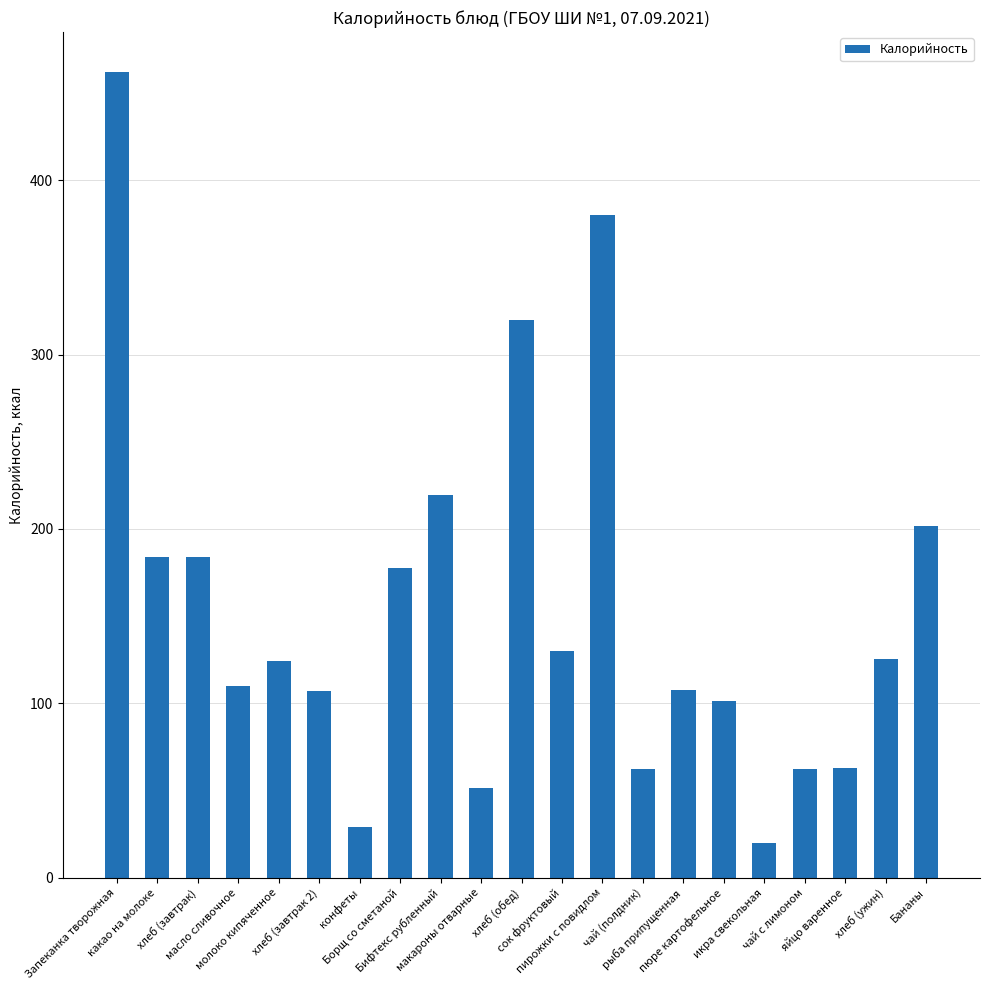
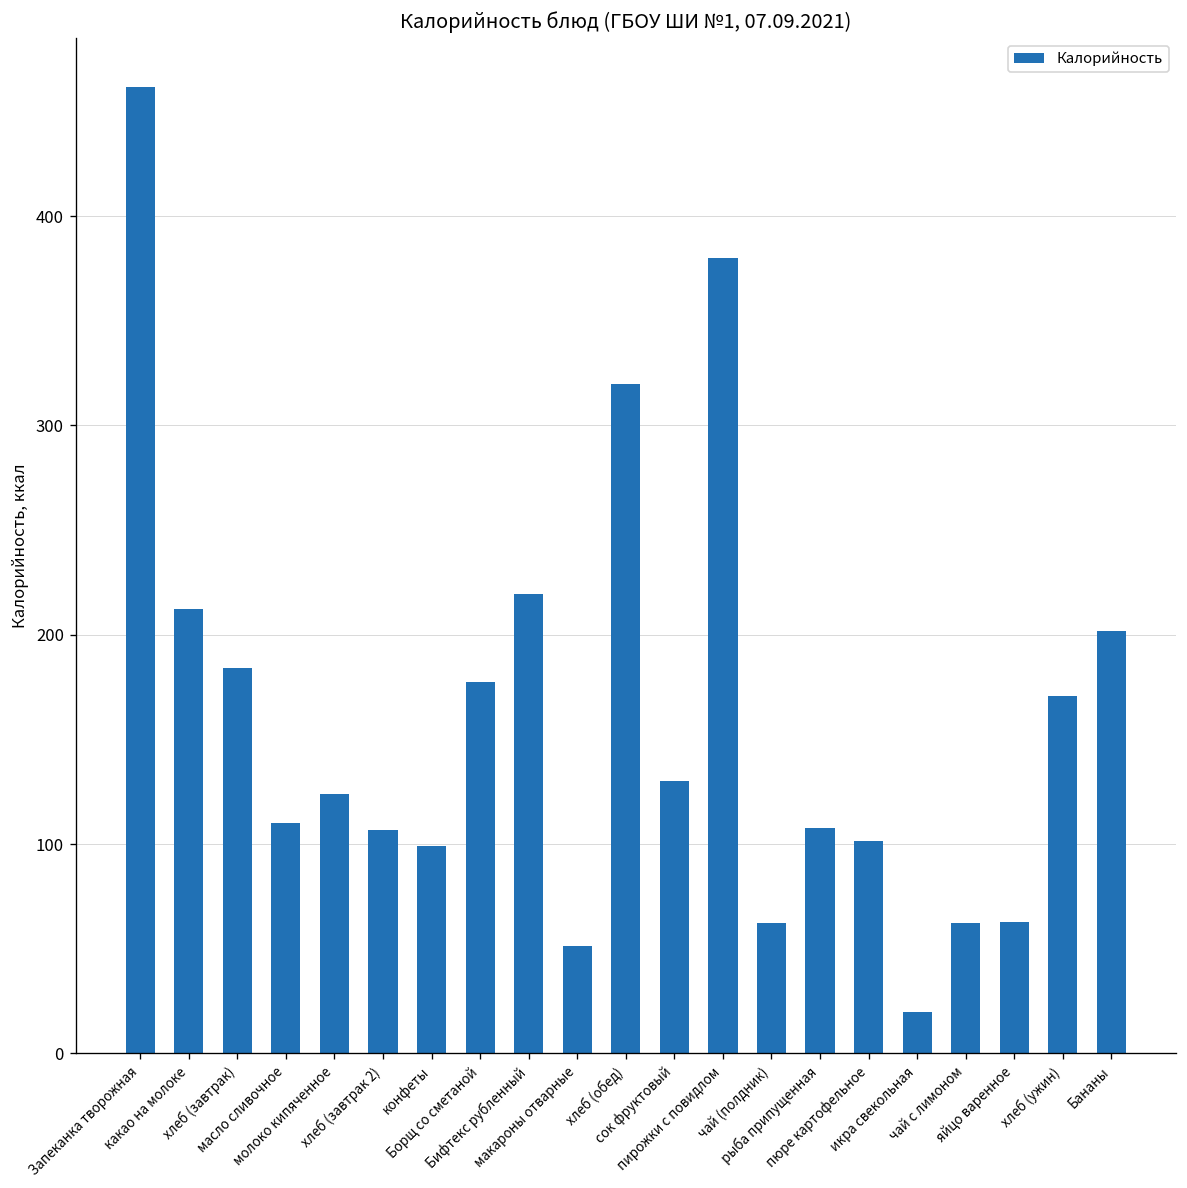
  {
    "Запеканка творожная": 462,
-   "какао на молоке": 184,
+   "какао на молоке": 213,
    "хлеб (завтрак)": 184,
    "масло сливочное": 110,
    "молоко кипяченное": 124,
    "хлеб (завтрак 2)": 107,
-   "конфеты": 29,
+   "конфеты": 99,
    "Борщ со сметаной": 177,
    "Бифтекс рубленный": 219,
    "макароны отварные": 51,
    "хлеб (обед)": 320,
    "сок фруктовый": 130,
    "пирожки с повидлом": 380,
    "чай (полдник)": 62,
    "рыба припущенная": 107,
    "пюре картофельное": 102,
    "икра свекольная": 20,
    "чай с лимоном": 62,
    "яйцо варенное": 63,
-   "хлеб (ужин)": 126,
+   "хлеб (ужин)": 171,
    "Бананы": 202
  }
